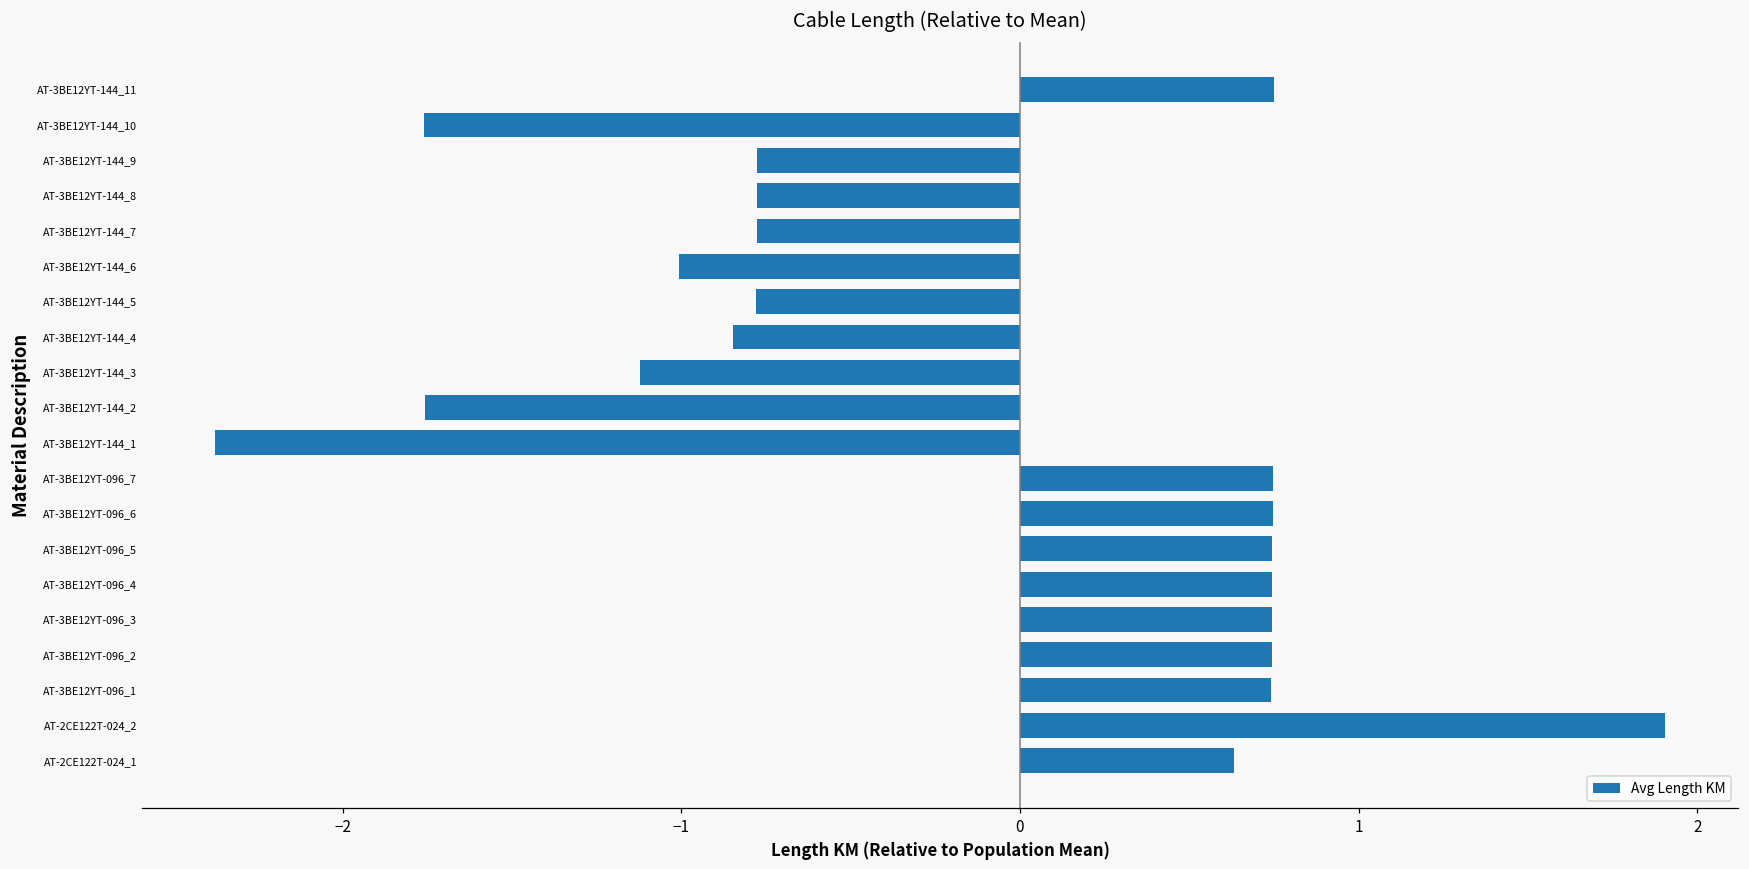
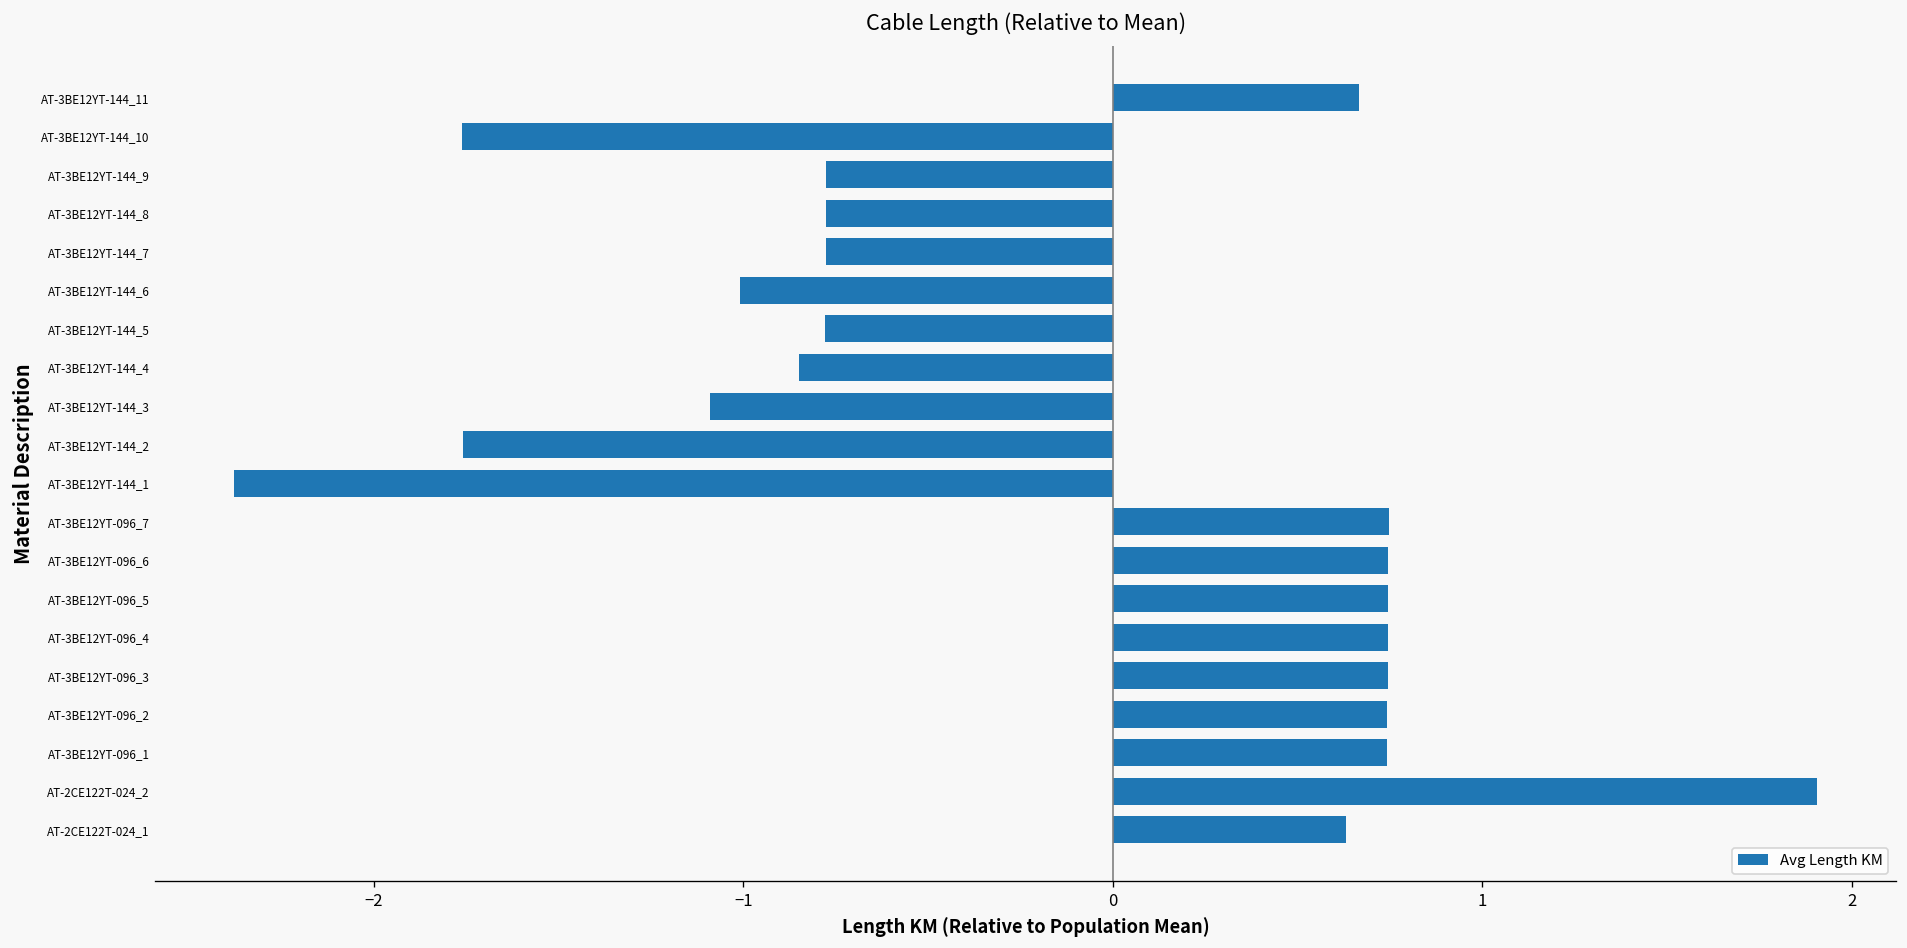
  {
-   "AT-3BE12YT-144_11": 0.75,
+   "AT-3BE12YT-144_11": 0.67,
    "AT-3BE12YT-144_10": -1.76,
    "AT-3BE12YT-144_9": -0.78,
    "AT-3BE12YT-144_8": -0.78,
    "AT-3BE12YT-144_7": -0.78,
    "AT-3BE12YT-144_6": -1.01,
    "AT-3BE12YT-144_5": -0.78,
    "AT-3BE12YT-144_4": -0.85,
-   "AT-3BE12YT-144_3": -1.12,
+   "AT-3BE12YT-144_3": -1.09,
    "AT-3BE12YT-144_2": -1.76,
    "AT-3BE12YT-144_1": -2.38,
    "AT-3BE12YT-096_7": 0.75,
    "AT-3BE12YT-096_6": 0.75,
    "AT-3BE12YT-096_5": 0.75,
    "AT-3BE12YT-096_4": 0.75,
    "AT-3BE12YT-096_3": 0.74,
    "AT-3BE12YT-096_2": 0.74,
    "AT-3BE12YT-096_1": 0.74,
    "AT-2CE122T-024_2": 1.91,
    "AT-2CE122T-024_1": 0.63
  }
